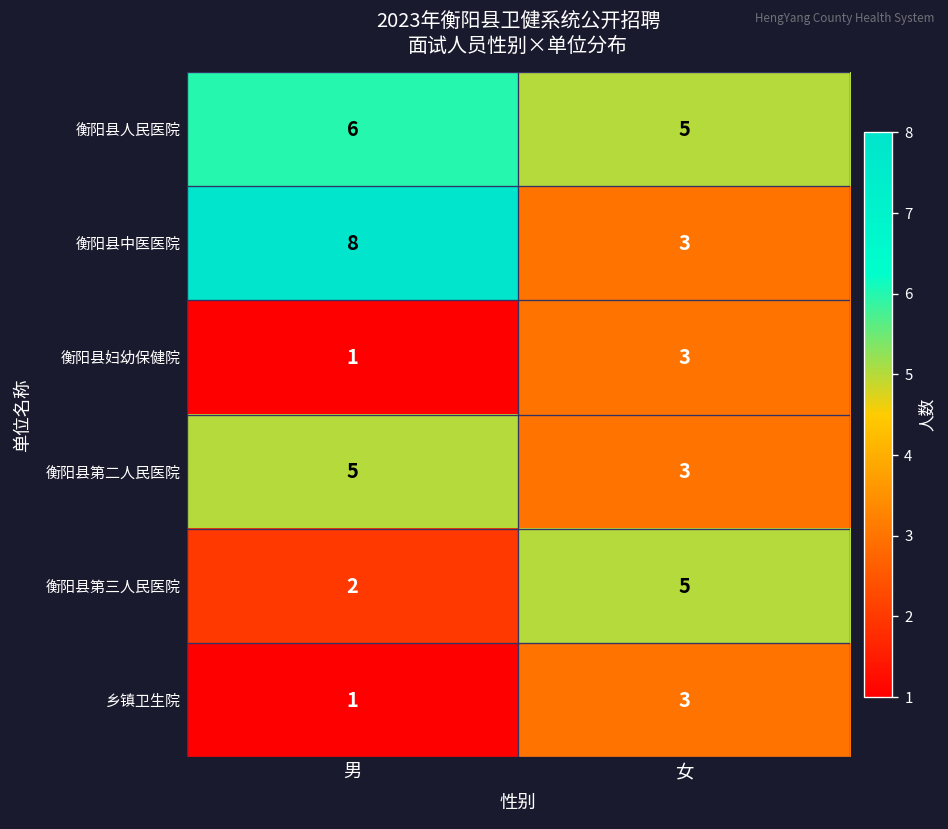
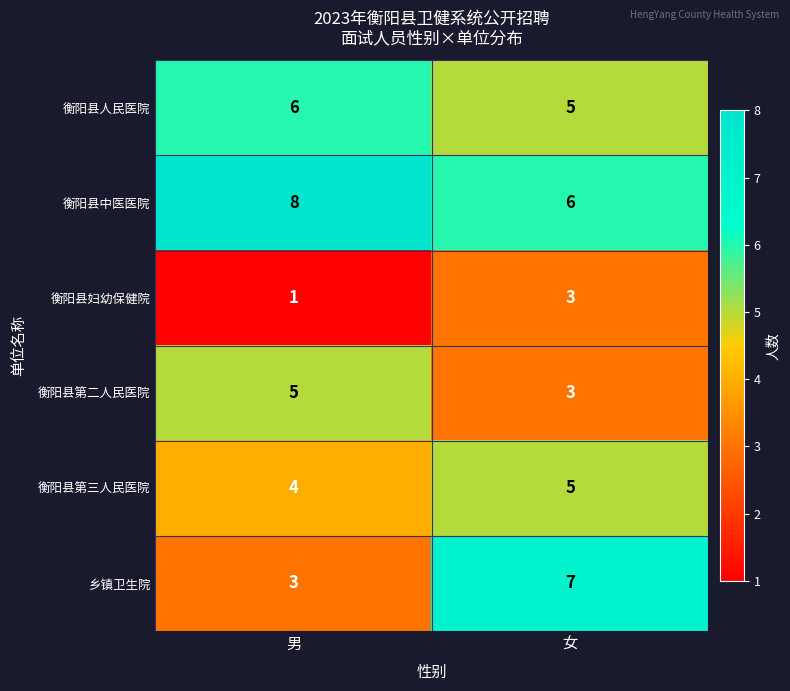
  {
    "衡阳县人民医院": {
      "男": 6,
      "女": 5
    },
    "衡阳县中医医院": {
      "男": 8,
-     "女": 3
+     "女": 6
    },
    "衡阳县妇幼保健院": {
      "男": 1,
      "女": 3
    },
    "衡阳县第二人民医院": {
      "男": 5,
      "女": 3
    },
    "衡阳县第三人民医院": {
-     "男": 2,
+     "男": 4,
      "女": 5
    },
    "乡镇卫生院": {
-     "男": 1,
-     "女": 3
+     "男": 3,
+     "女": 7
    }
  }
